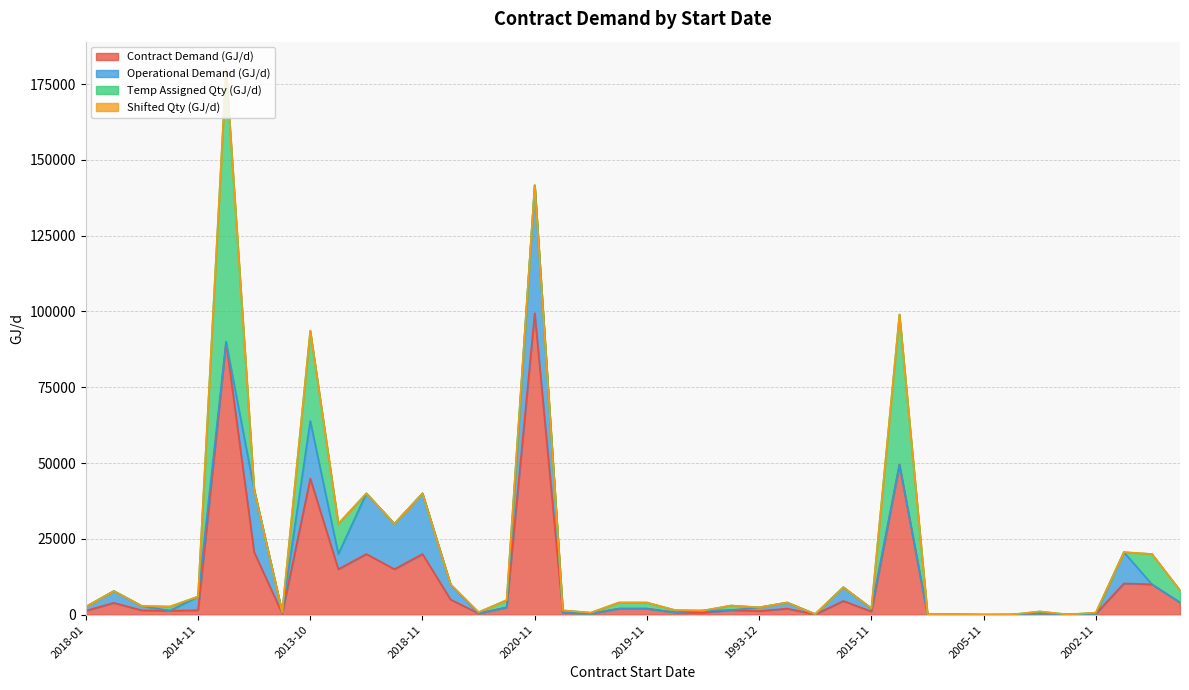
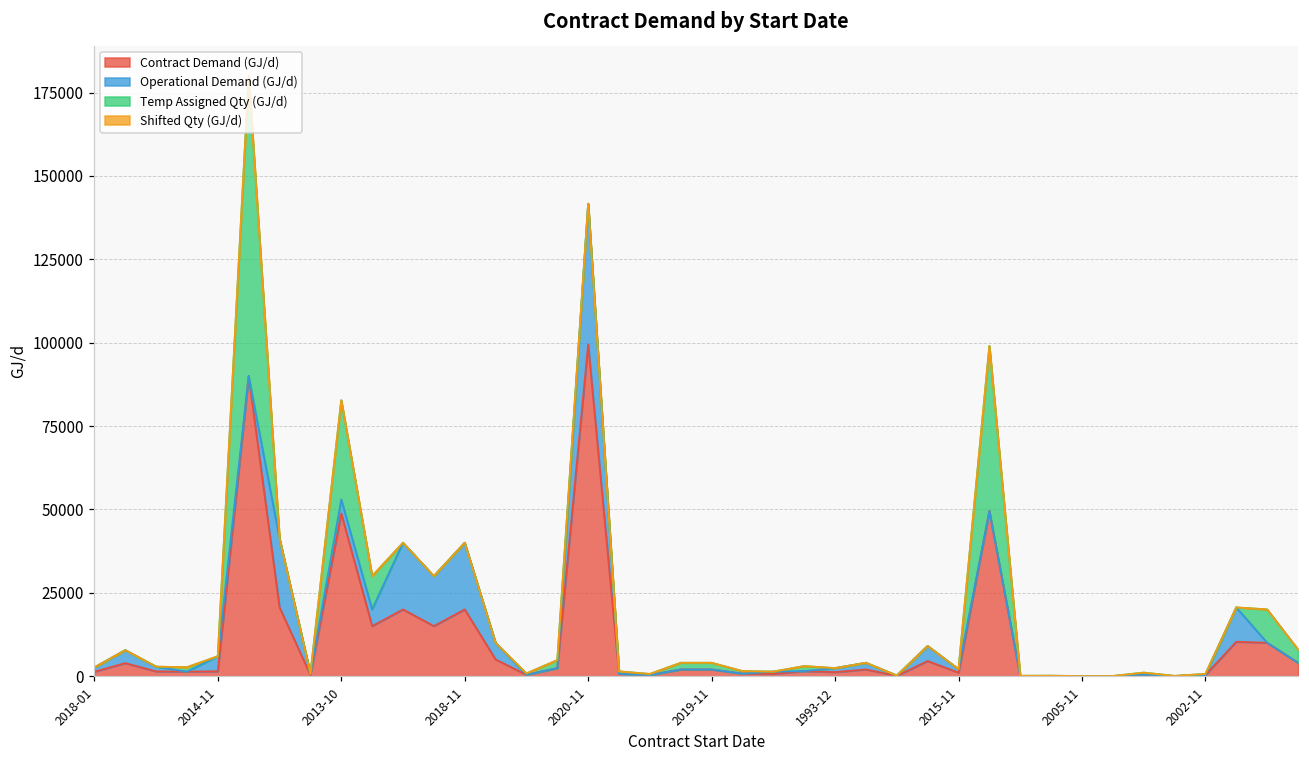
  {
    "Contract Demand (GJ/d)": {
      "2014-11": 1000,
-     "2013-10": 45000,
+     "2013-10": 49000,
      "2020-11": 99000,
      "1993-12": 1000
    },
    "Operational Demand (GJ/d)": {
-     "2013-10": 19000
+     "2013-10": 4000
    }
  }
